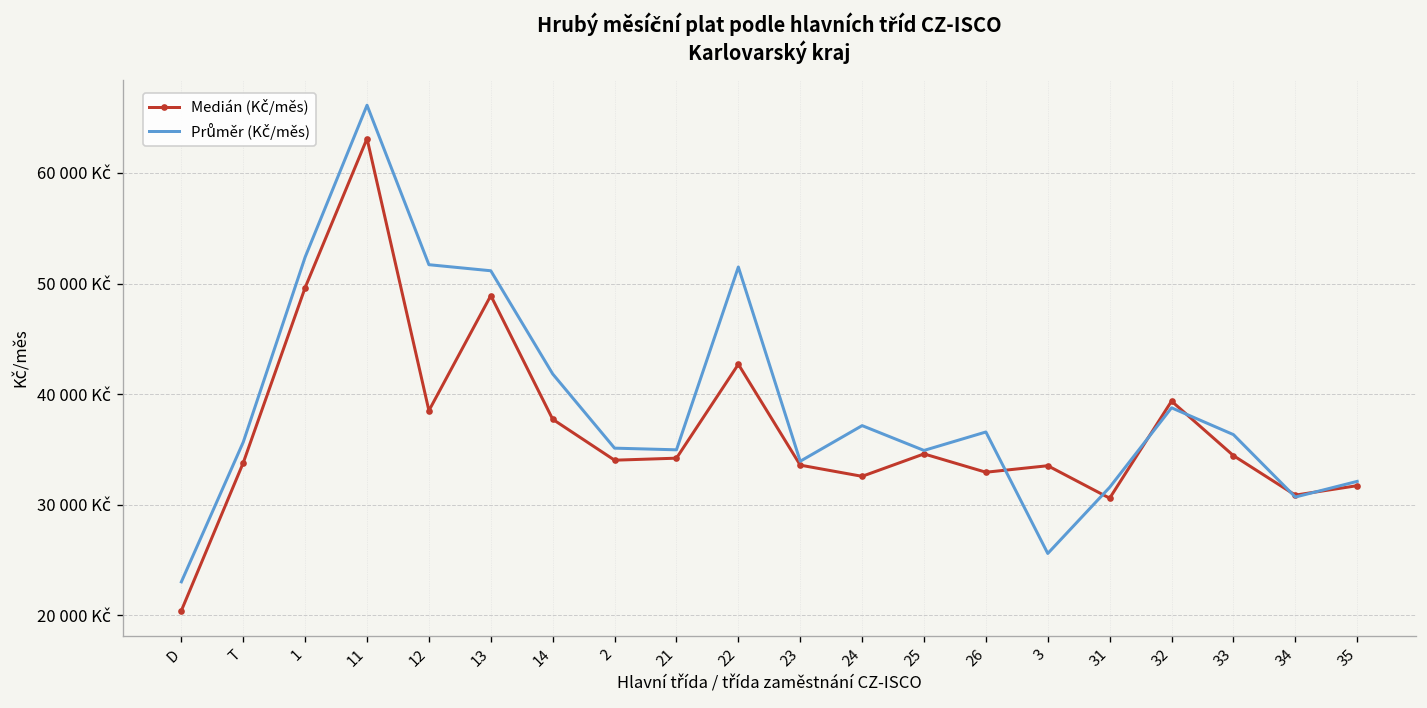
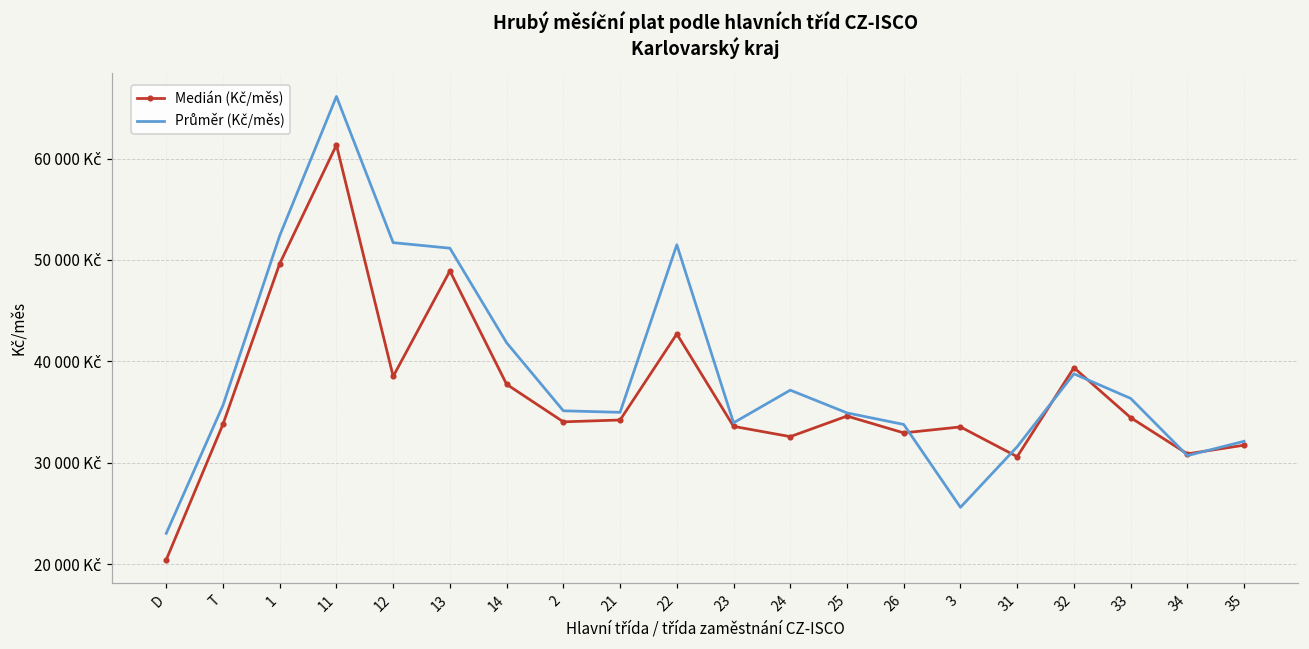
  {
    "Medián (Kč/měs)": {
      "D": "20000 Kč",
      "T": "34000 Kč",
      "1": "50000 Kč",
-     "11": "63000 Kč",
+     "11": "61000 Kč",
      "12": "39000 Kč",
      "13": "49000 Kč",
      "14": "38000 Kč",
      "2": "34000 Kč",
      "21": "34000 Kč",
      "22": "43000 Kč",
      "23": "34000 Kč",
      "24": "33000 Kč",
      "25": "35000 Kč",
      "26": "33000 Kč",
      "3": "34000 Kč",
      "31": "31000 Kč",
      "32": "39000 Kč",
      "33": "34000 Kč",
      "35": "32000 Kč"
    },
    "Průměr (Kč/měs)": {
      "D": "23000 Kč",
      "T": "36000 Kč",
      "1": "52000 Kč",
      "11": "66000 Kč",
      "12": "52000 Kč",
      "13": "51000 Kč",
      "14": "42000 Kč",
      "2": "35000 Kč",
      "21": "35000 Kč",
      "22": "51000 Kč",
      "23": "34000 Kč",
      "24": "37000 Kč",
      "25": "35000 Kč",
-     "26": "37000 Kč",
+     "26": "34000 Kč",
      "3": "26000 Kč",
      "31": "32000 Kč",
      "32": "39000 Kč",
      "33": "36000 Kč",
      "35": "32000 Kč"
    }
  }
